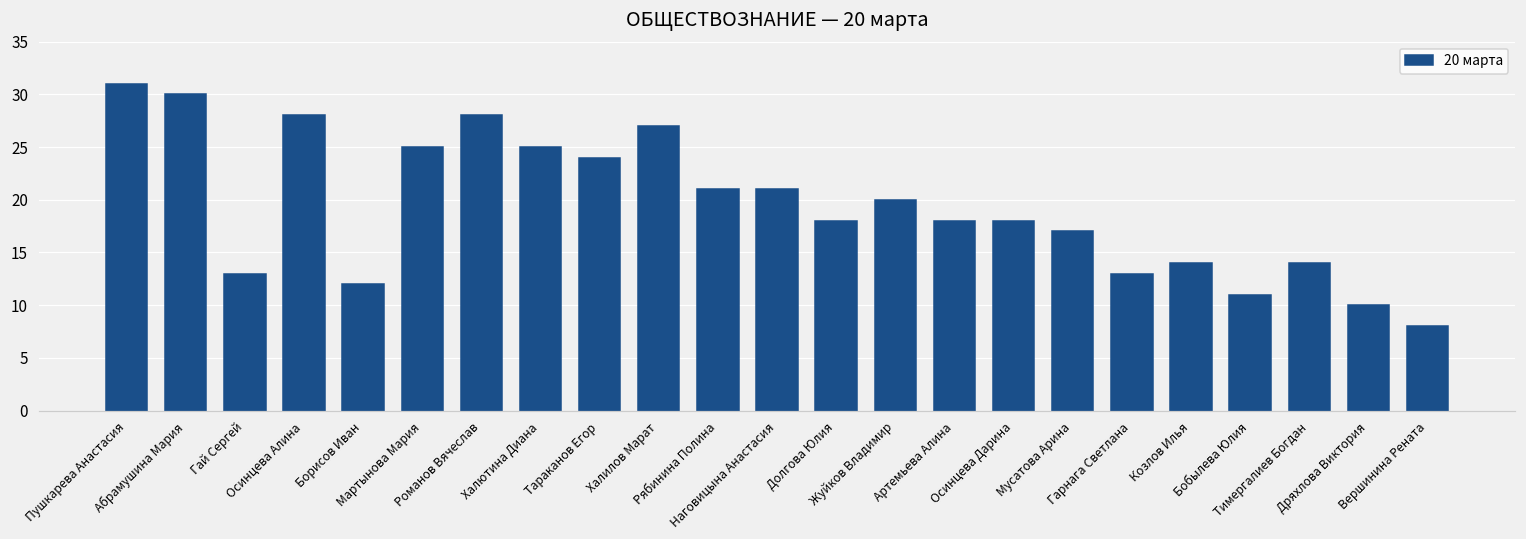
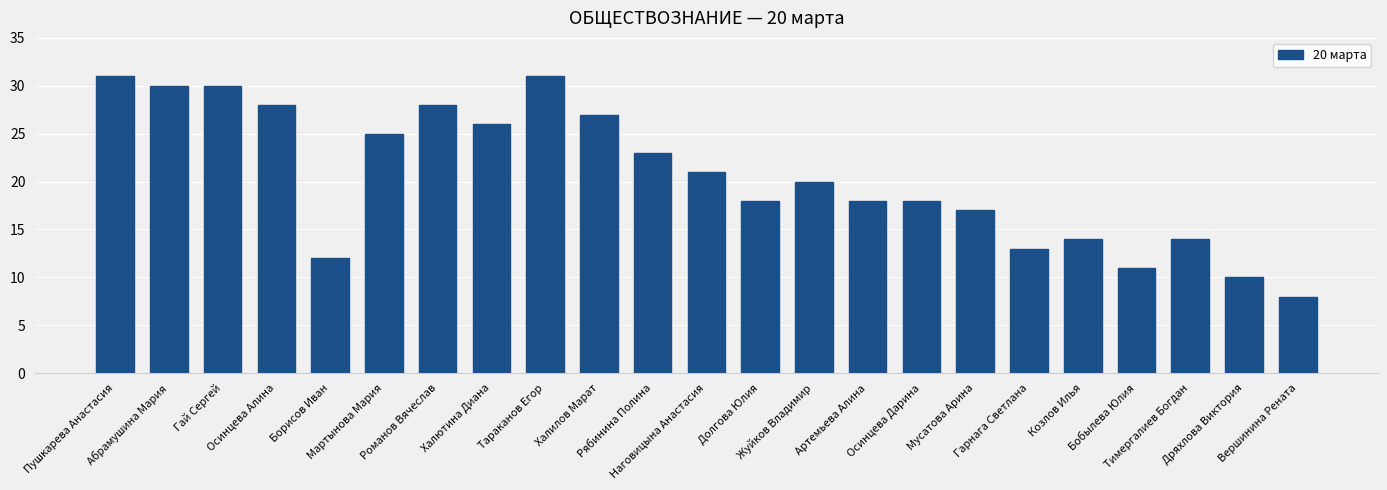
  {
    "Пушкарева Анастасия": 31,
    "Абрамушина Мария": 30,
-   "Гай Сергей": 13,
+   "Гай Сергей": 30,
    "Осинцева Алина": 28,
    "Борисов Иван": 12,
    "Мартынова Мария": 25,
    "Романов Вячеслав": 28,
-   "Халютина Диана": 25,
-   "Тараканов Егор": 24,
+   "Халютина Диана": 26,
+   "Тараканов Егор": 31,
    "Халилов Марат": 27,
-   "Рябинина Полина": 21,
+   "Рябинина Полина": 23,
    "Наговицына Анастасия": 21,
    "Долгова Юлия": 18,
    "Жуйков Владимир": 20,
    "Артемьева Алина": 18,
    "Осинцева Дарина": 18,
    "Мусатова Арина": 17,
    "Гарнага Светлана": 13,
    "Козлов Илья": 14,
    "Бобылева Юлия": 11,
    "Тимергалиев Богдан": 14,
    "Дряхлова Виктория": 10,
    "Вершинина Рената": 8
  }
